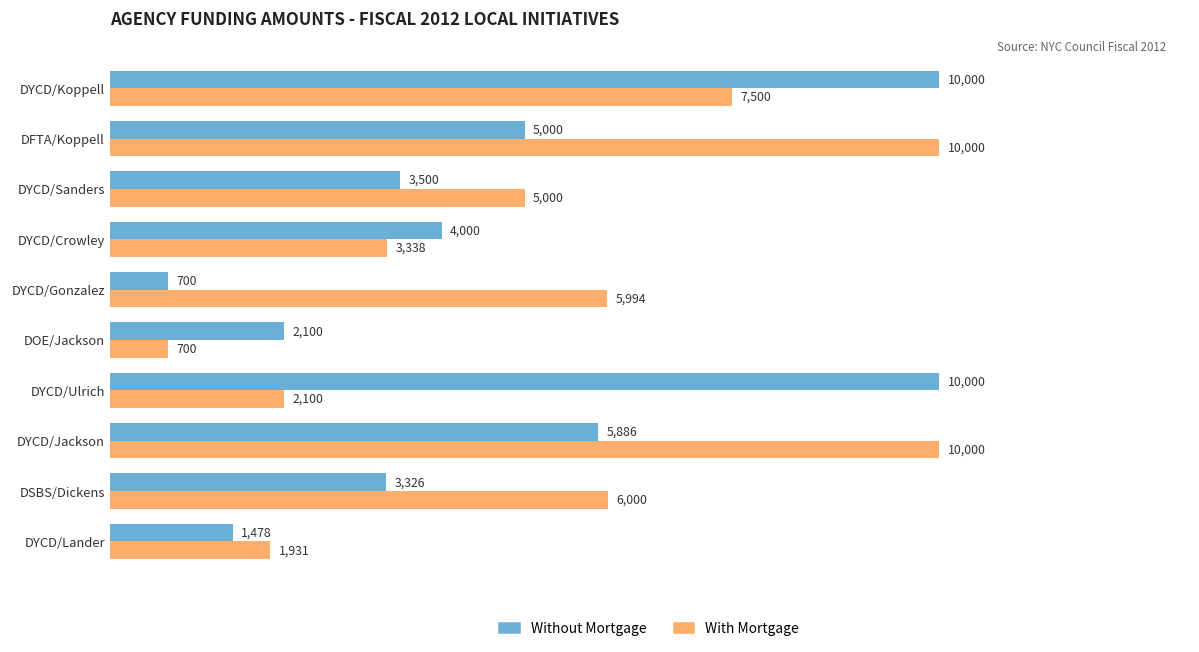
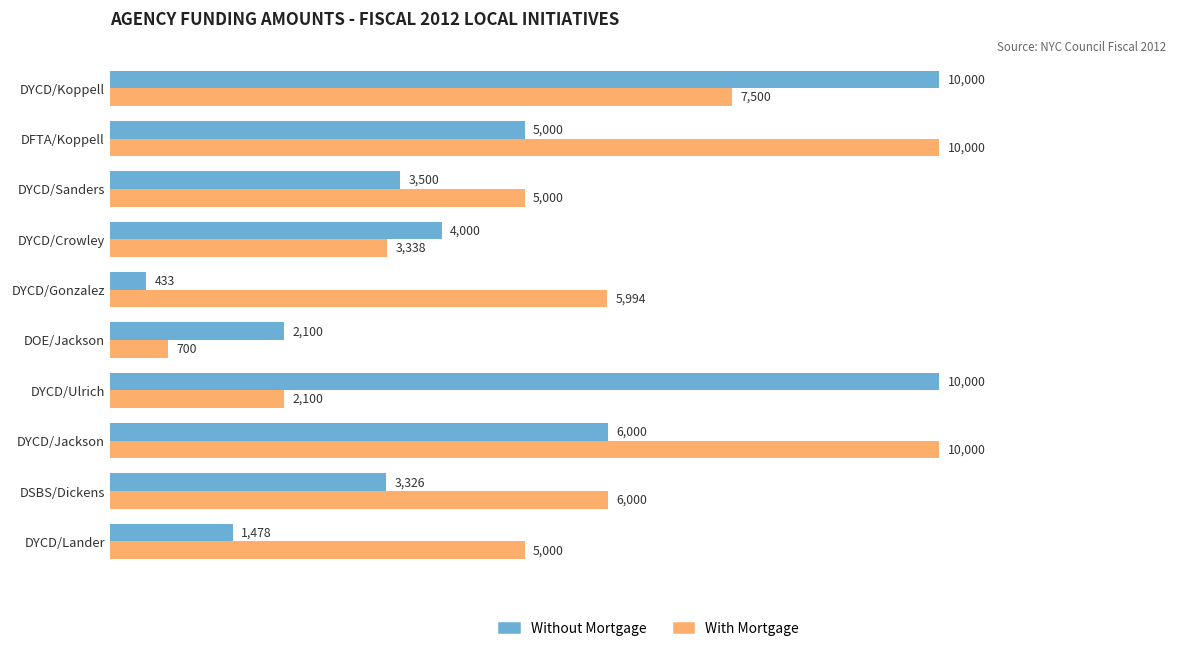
  {
    "Without Mortgage": {
      "DYCD/Koppell": "10,000",
      "DFTA/Koppell": "5,000",
      "DYCD/Sanders": "3,500",
      "DYCD/Crowley": "4,000",
-     "DYCD/Gonzalez": "700",
+     "DYCD/Gonzalez": "433",
      "DOE/Jackson": "2,100",
      "DYCD/Ulrich": "10,000",
-     "DYCD/Jackson": "5,886",
+     "DYCD/Jackson": "6,000",
      "DSBS/Dickens": "3,326",
      "DYCD/Lander": "1,478"
    },
    "With Mortgage": {
      "DYCD/Koppell": "7,500",
      "DFTA/Koppell": "10,000",
      "DYCD/Sanders": "5,000",
      "DYCD/Crowley": "3,338",
      "DYCD/Gonzalez": "5,994",
      "DOE/Jackson": "700",
      "DYCD/Ulrich": "2,100",
      "DYCD/Jackson": "10,000",
      "DSBS/Dickens": "6,000",
-     "DYCD/Lander": "1,931"
+     "DYCD/Lander": "5,000"
    }
  }
